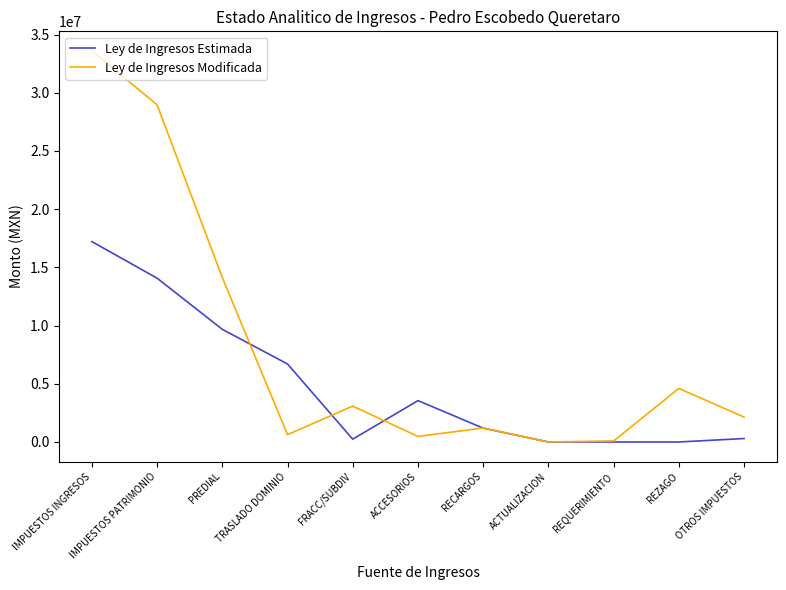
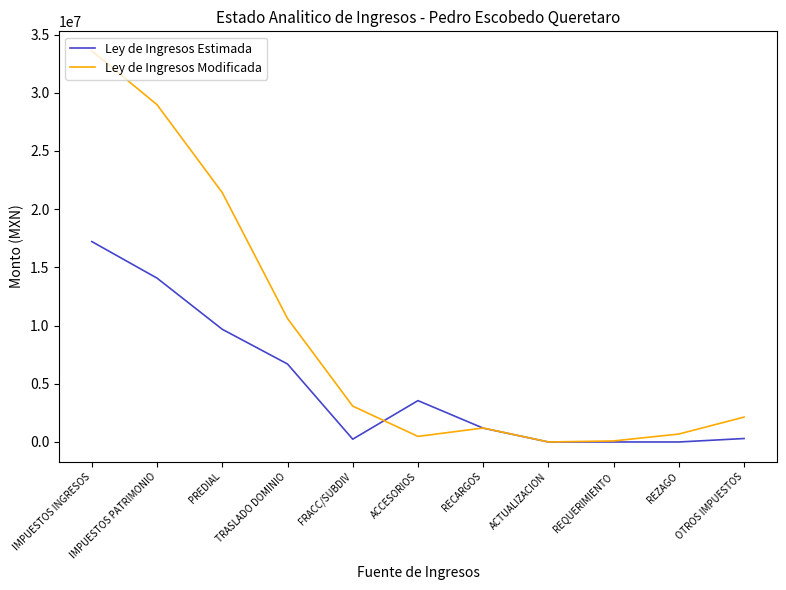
  {
    "Ley de Ingresos Estimada": {
      "IMPUESTOS INGRESOS": 17200000,
      "IMPUESTOS PATRIMONIO": 14100000,
      "PREDIAL": 9700000,
      "TRASLADO DOMINIO": 6700000,
      "FRACC/SUBDIV": 200000,
      "ACCESORIOS": 3600000,
      "REZAGO": 0,
      "OTROS IMPUESTOS": 300000
    },
    "Ley de Ingresos Modificada": {
      "IMPUESTOS PATRIMONIO": 29000000,
-     "PREDIAL": 14100000,
-     "TRASLADO DOMINIO": 600000,
+     "PREDIAL": 21400000,
+     "TRASLADO DOMINIO": 10600000,
      "FRACC/SUBDIV": 3100000,
      "ACCESORIOS": 500000,
-     "REZAGO": 4600000,
+     "REZAGO": 700000,
      "OTROS IMPUESTOS": 2100000
    }
  }
